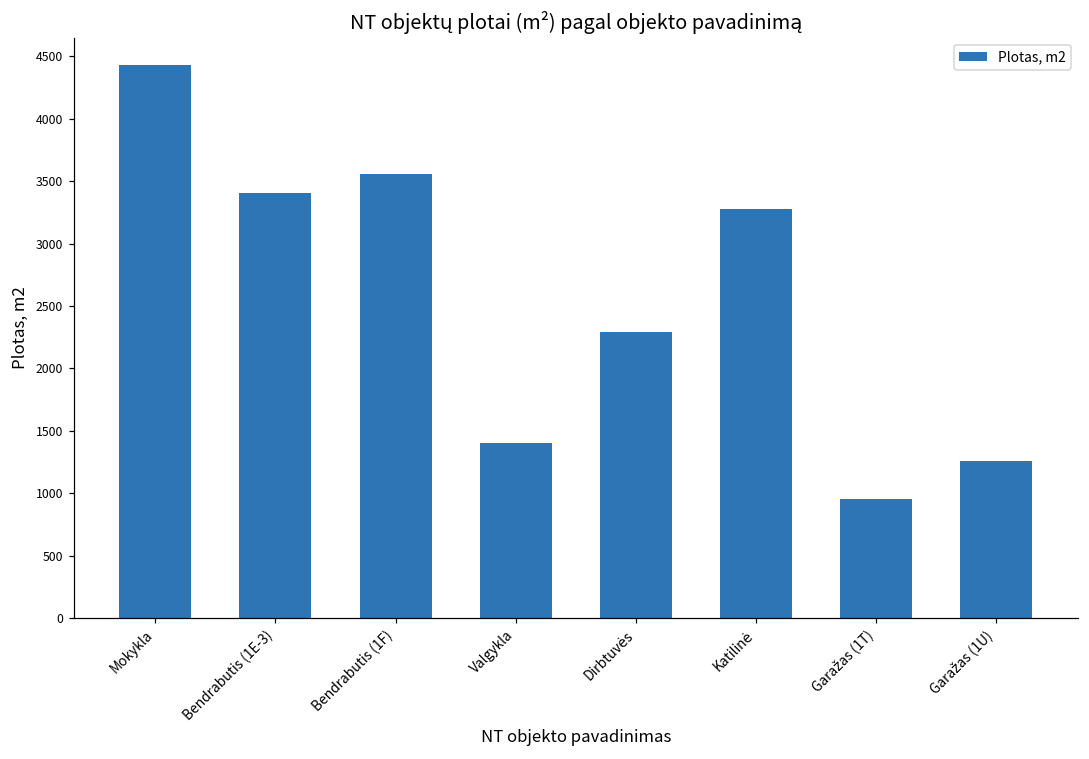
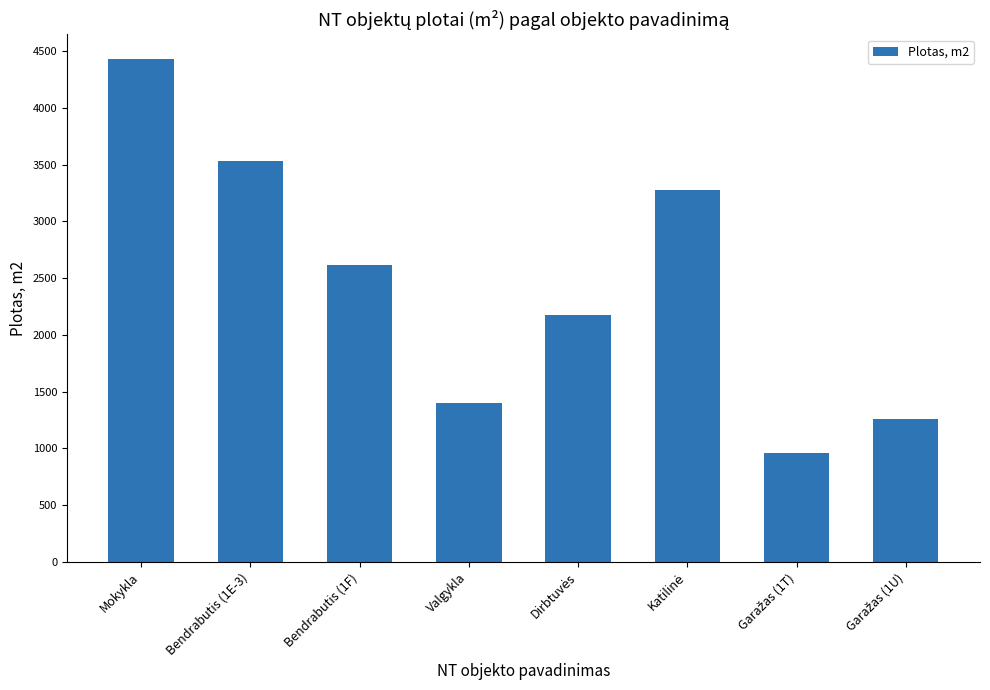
  {
    "Mokykla": 4430,
-   "Bendrabutis (1E-3)": 3410,
-   "Bendrabutis (1F)": 3550,
+   "Bendrabutis (1E-3)": 3530,
+   "Bendrabutis (1F)": 2620,
    "Valgykla": 1400,
-   "Dirbtuvės": 2290,
+   "Dirbtuvės": 2180,
    "Katilinė": 3280,
    "Garažas (1T)": 960,
    "Garažas (1U)": 1260
  }
